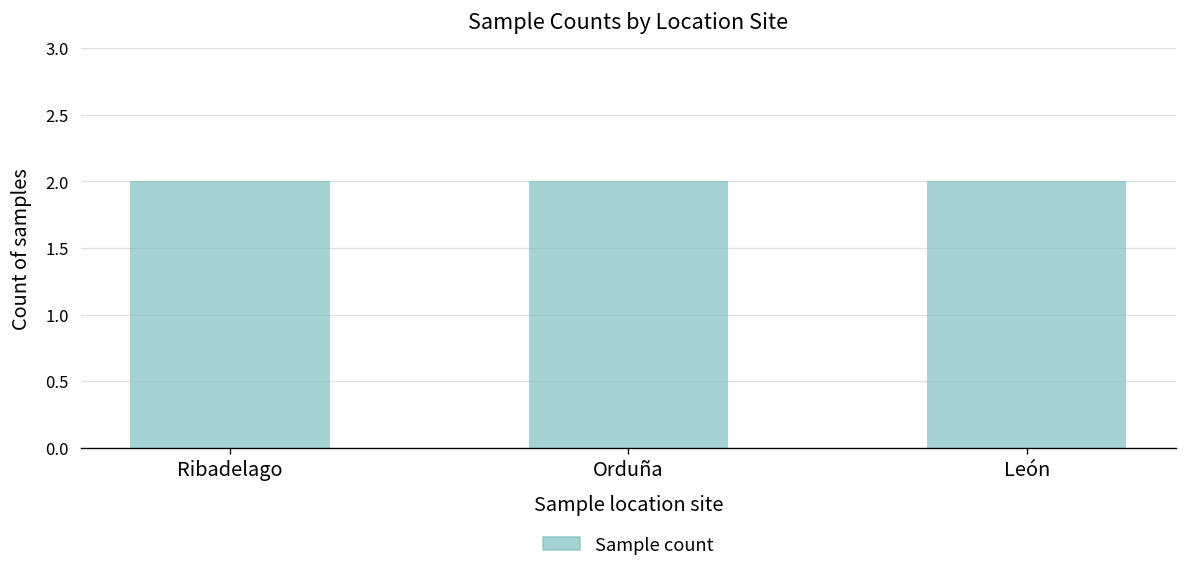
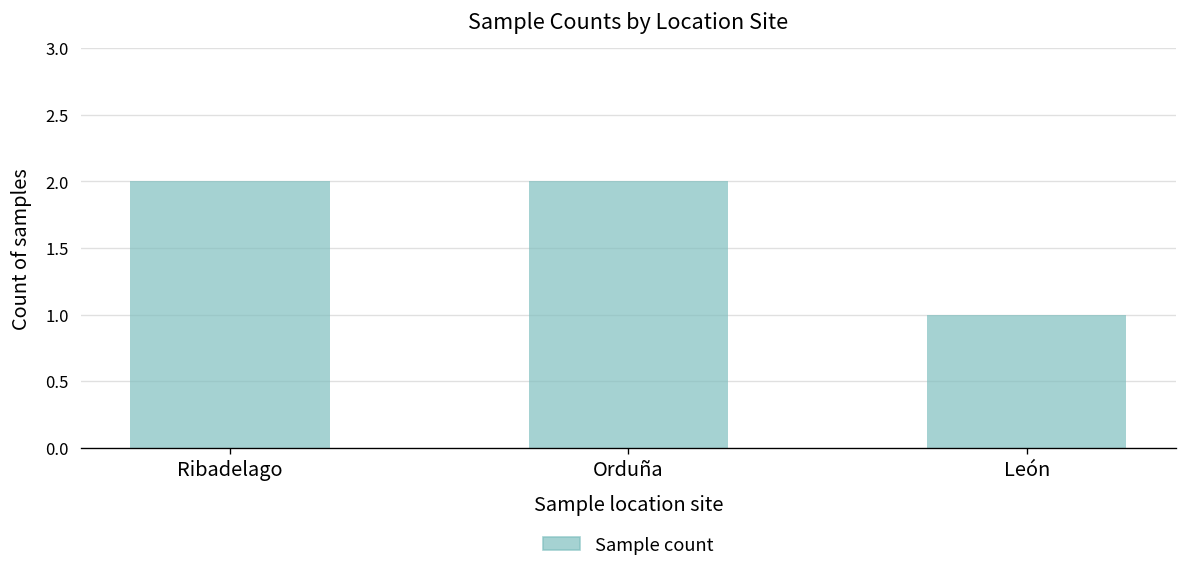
  {
    "Ribadelago": 2,
    "Orduña": 2,
-   "León": 2
+   "León": 1
  }
